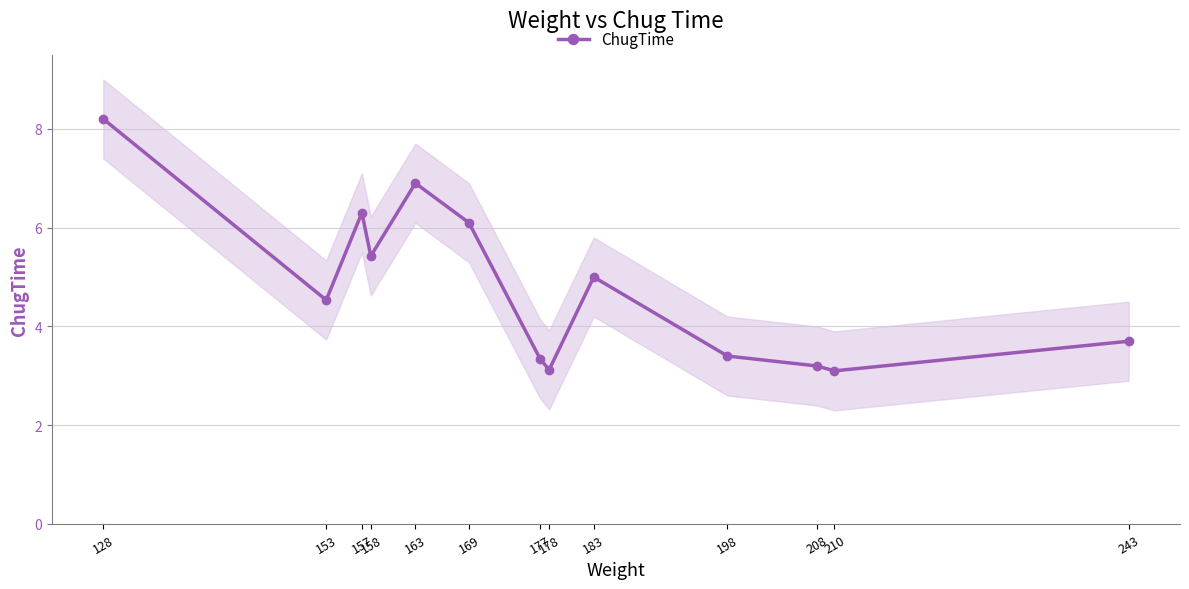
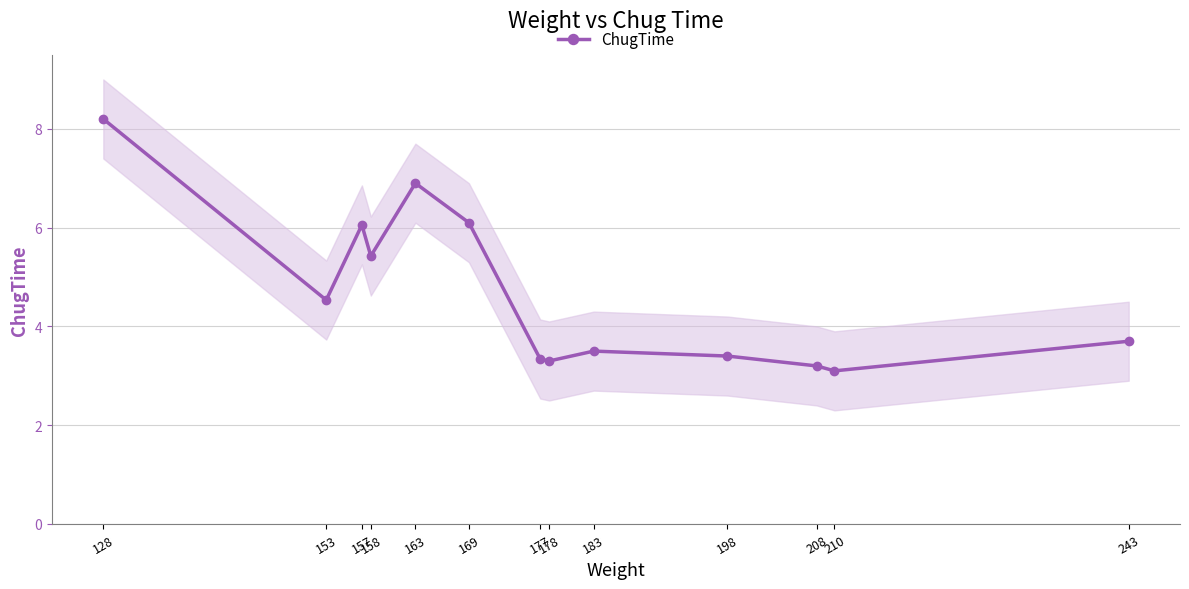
  {
    "ChugTime": {
      "128": 8.2,
      "153": 4.5,
-     "157": 6.3,
+     "157": 6.1,
      "158": 5.4,
      "163": 6.9,
      "169": 6.1,
      "177": 3.3,
-     "178": 3.1,
-     "183": 5.0,
+     "178": 3.3,
+     "183": 3.5,
      "198": 3.4,
      "208": 3.2,
      "210": 3.1,
      "243": 3.7
    }
  }
